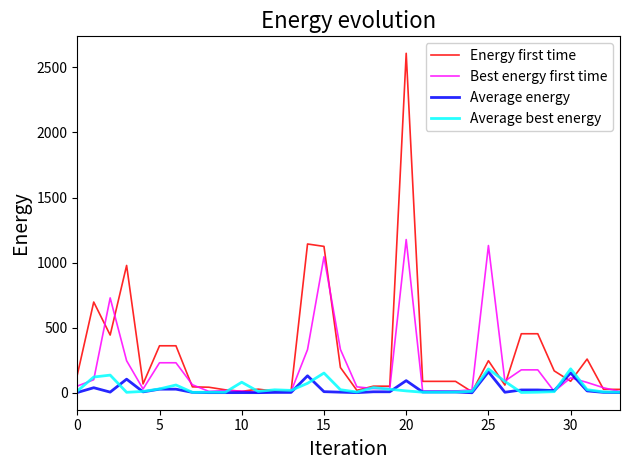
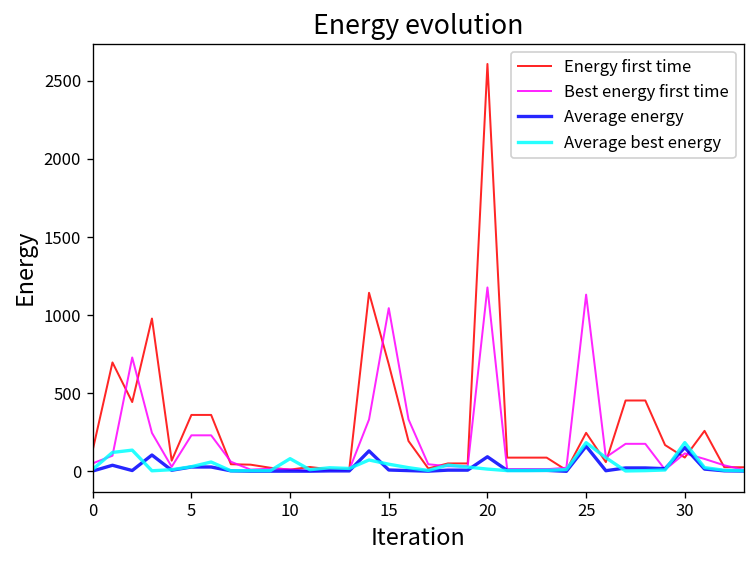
  {
    "Energy first time": {
      "0": 140,
      "5": 360,
-     "15": 1120,
+     "15": 690,
      "20": 2610,
      "25": 250,
      "30": 90
    },
    "Best energy first time": {
      "0": 50,
      "5": 230,
      "15": 1040,
      "20": 1180,
      "25": 1130,
      "30": 120
    },
    "Average energy": {
      "15": 10,
      "20": 90,
      "25": 160,
      "30": 150
    },
    "Average best energy": {
      "10": 80,
-     "15": 150,
+     "15": 50,
      "20": 10,
      "25": 180,
      "30": 180
    }
  }
